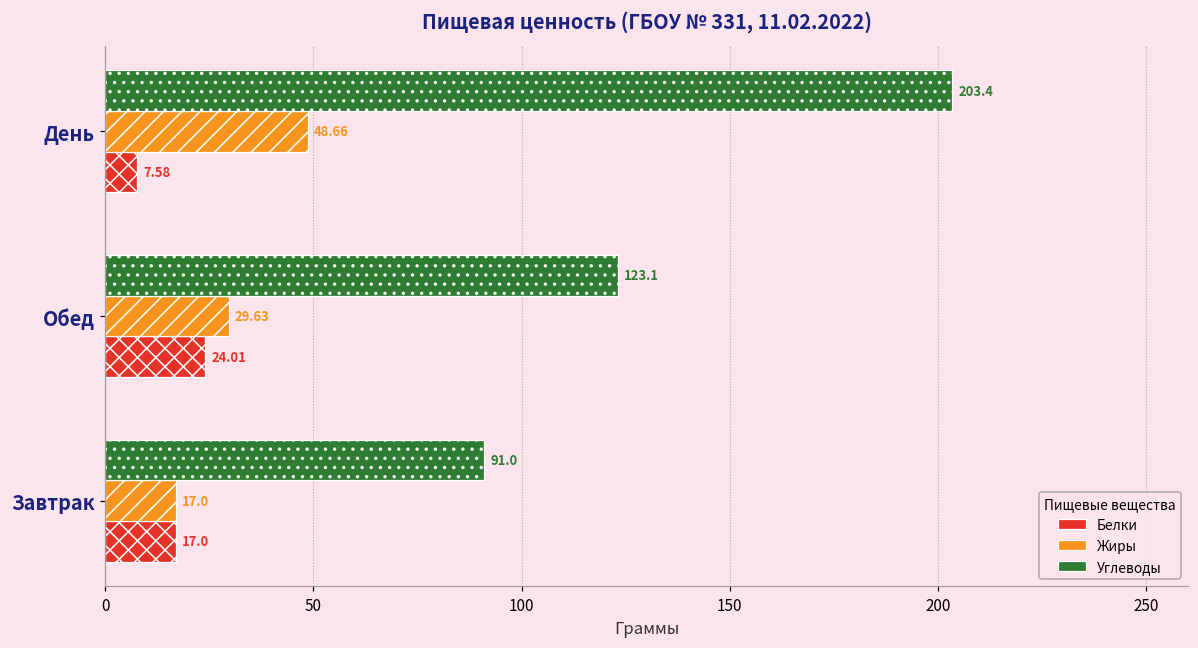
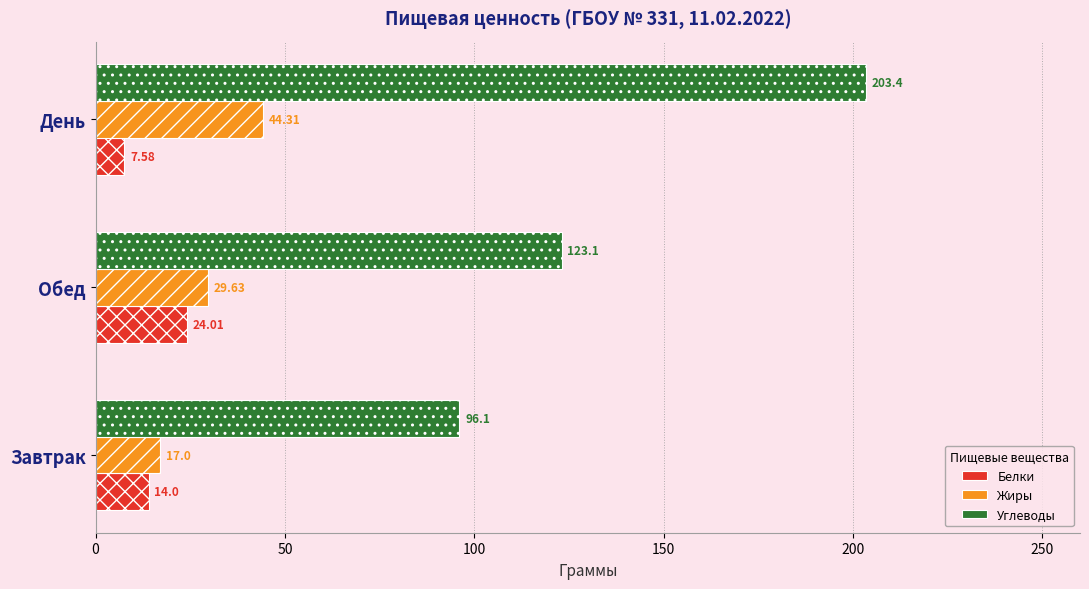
  {
    "Белки": {
      "День": 7.58,
      "Обед": 24.01,
-     "Завтрак": 17.0
+     "Завтрак": 14.0
    },
    "Жиры": {
-     "День": 48.66,
+     "День": 44.31,
      "Обед": 29.63,
      "Завтрак": 17.0
    },
    "Углеводы": {
      "День": 203.4,
      "Обед": 123.1,
-     "Завтрак": 91.0
+     "Завтрак": 96.1
    }
  }
